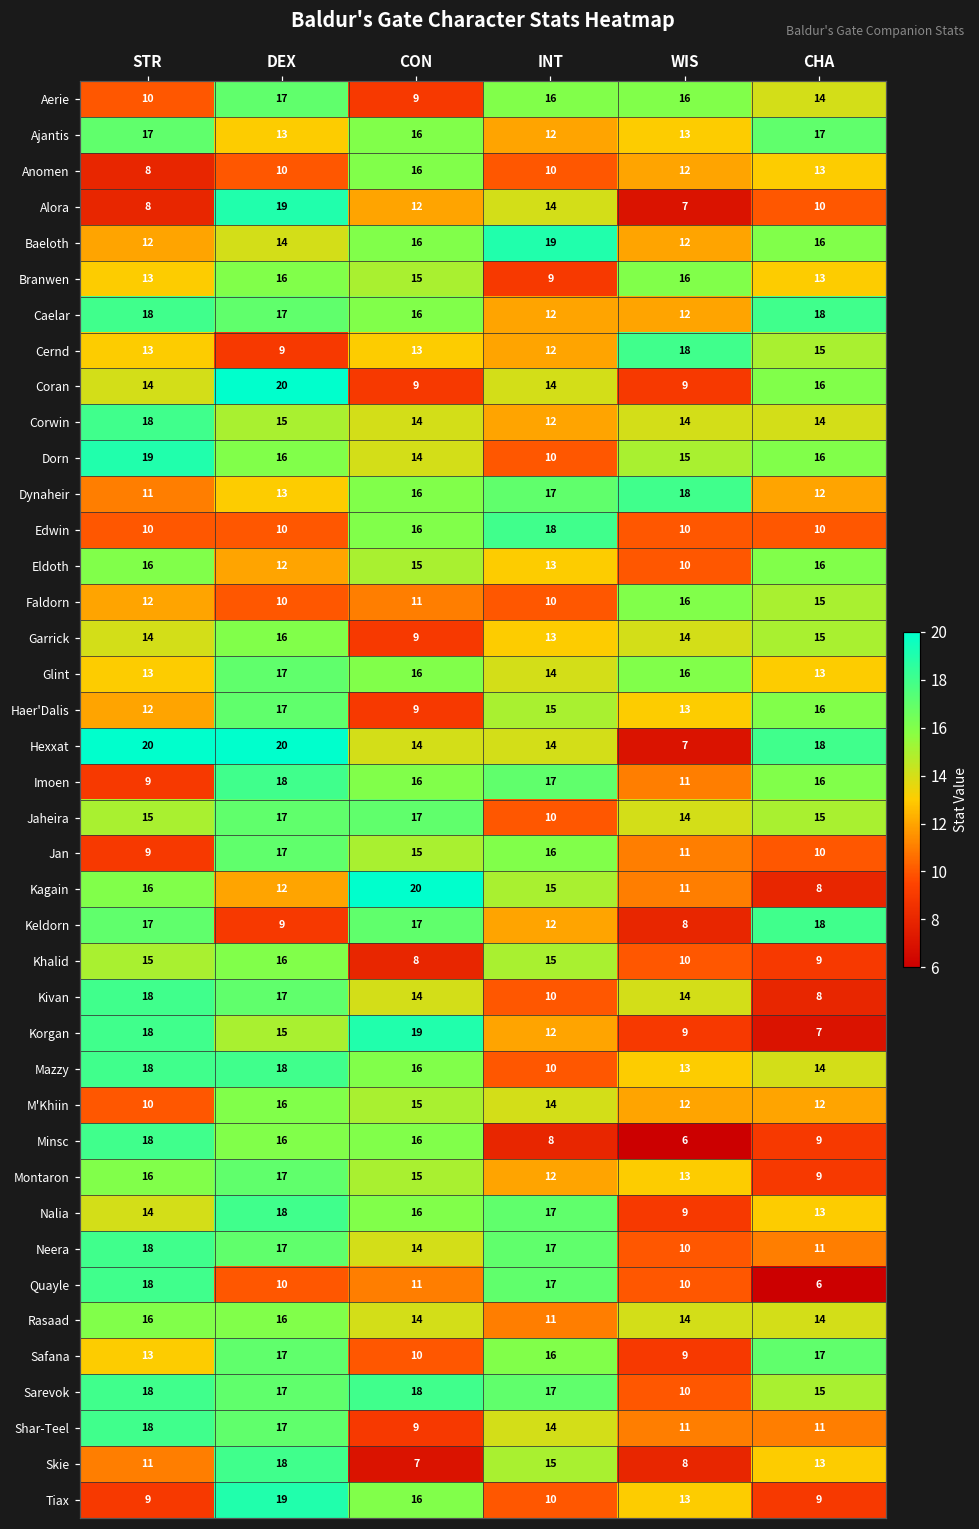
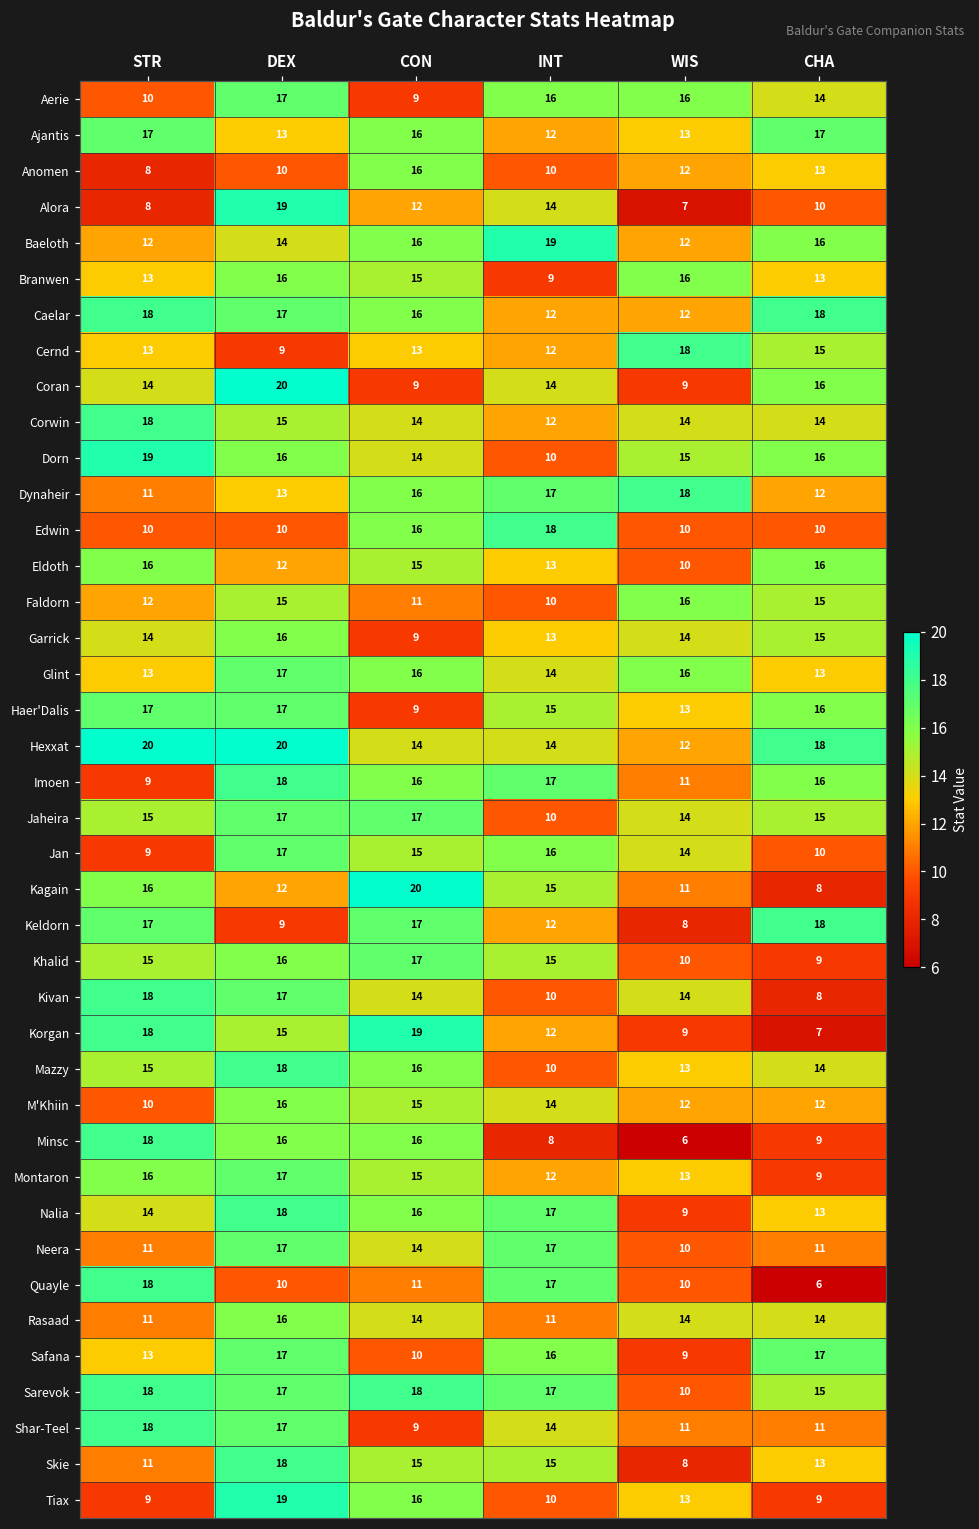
  {
    "Faldorn": {
      "STR": 12,
-     "DEX": 10,
+     "DEX": 15,
      "CON": 11,
      "INT": 10,
      "WIS": 16,
      "CHA": 15
    },
    "Haer'Dalis": {
-     "STR": 12,
+     "STR": 17,
      "DEX": 17,
      "CON": 9,
      "INT": 15,
      "WIS": 13,
      "CHA": 16
    },
    "Hexxat": {
      "STR": 20,
      "DEX": 20,
      "CON": 14,
      "INT": 14,
-     "WIS": 7,
+     "WIS": 12,
      "CHA": 18
    },
    "Jan": {
      "STR": 9,
      "DEX": 17,
      "CON": 15,
      "INT": 16,
-     "WIS": 11,
+     "WIS": 14,
      "CHA": 10
    },
    "Khalid": {
      "STR": 15,
      "DEX": 16,
-     "CON": 8,
+     "CON": 17,
      "INT": 15,
      "WIS": 10,
      "CHA": 9
    },
    "Mazzy": {
-     "STR": 18,
+     "STR": 15,
      "DEX": 18,
      "CON": 16,
      "INT": 10,
      "WIS": 13,
      "CHA": 14
    },
    "Neera": {
-     "STR": 18,
+     "STR": 11,
      "DEX": 17,
      "CON": 14,
      "INT": 17,
      "WIS": 10,
      "CHA": 11
    },
    "Rasaad": {
-     "STR": 16,
+     "STR": 11,
      "DEX": 16,
      "CON": 14,
      "INT": 11,
      "WIS": 14,
      "CHA": 14
    },
    "Skie": {
      "STR": 11,
      "DEX": 18,
-     "CON": 7,
+     "CON": 15,
      "INT": 15,
      "WIS": 8,
      "CHA": 13
    }
  }
